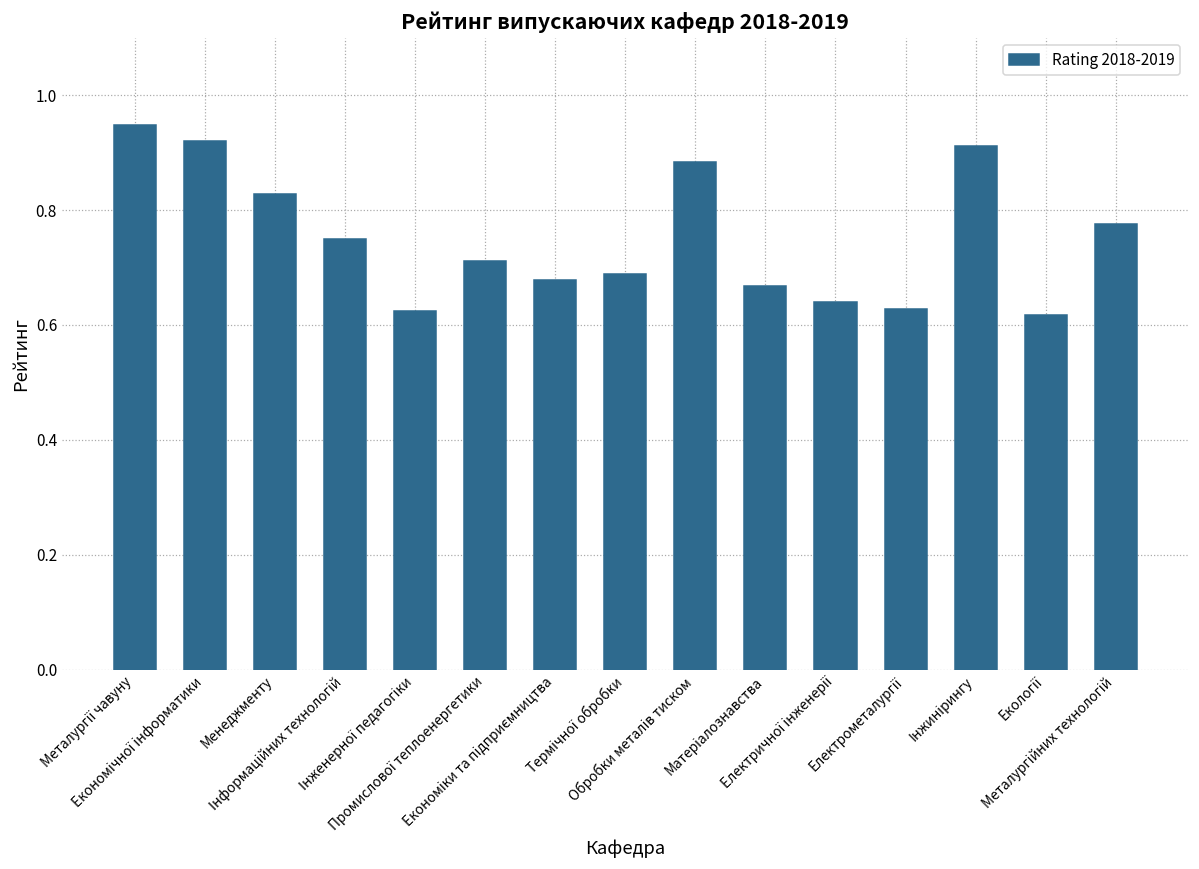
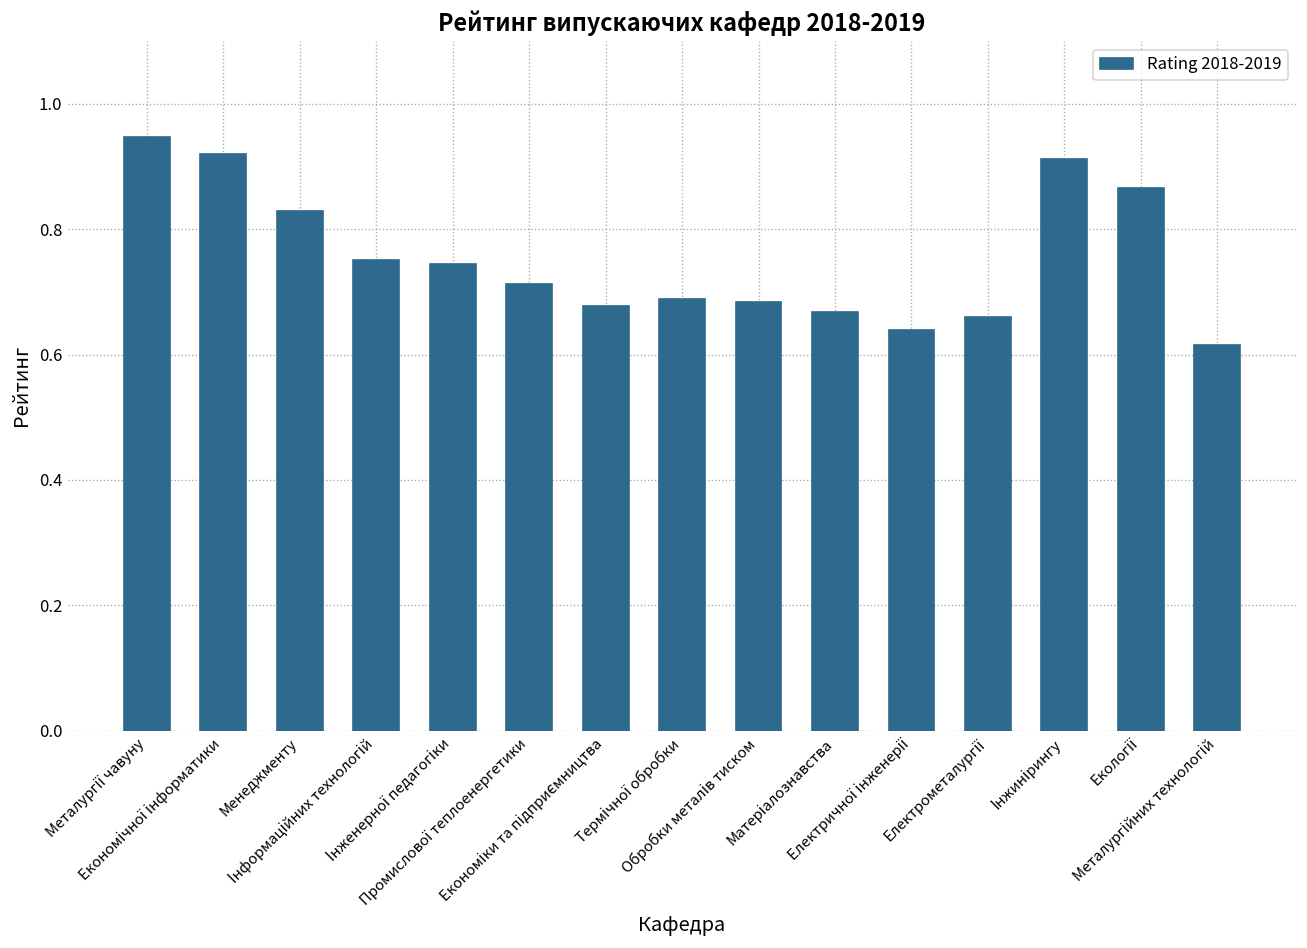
  {
    "Металургії чавуну": 0.95,
    "Економічної інформатики": 0.92,
    "Менеджменту": 0.83,
    "Інформаційних технологій": 0.75,
-   "Інженерної педагогіки": 0.63,
+   "Інженерної педагогіки": 0.74,
    "Промислової теплоенергетики": 0.71,
    "Економіки та підприємництва": 0.68,
    "Термічної обробки": 0.69,
-   "Обробки металів тиском": 0.88,
+   "Обробки металів тиском": 0.68,
    "Матеріалознавства": 0.67,
    "Електричної інженерії": 0.64,
-   "Електрометалургії": 0.63,
+   "Електрометалургії": 0.66,
    "Інжинірингу": 0.91,
-   "Екології": 0.62,
-   "Металургійних технологій": 0.78
+   "Екології": 0.87,
+   "Металургійних технологій": 0.61
  }
